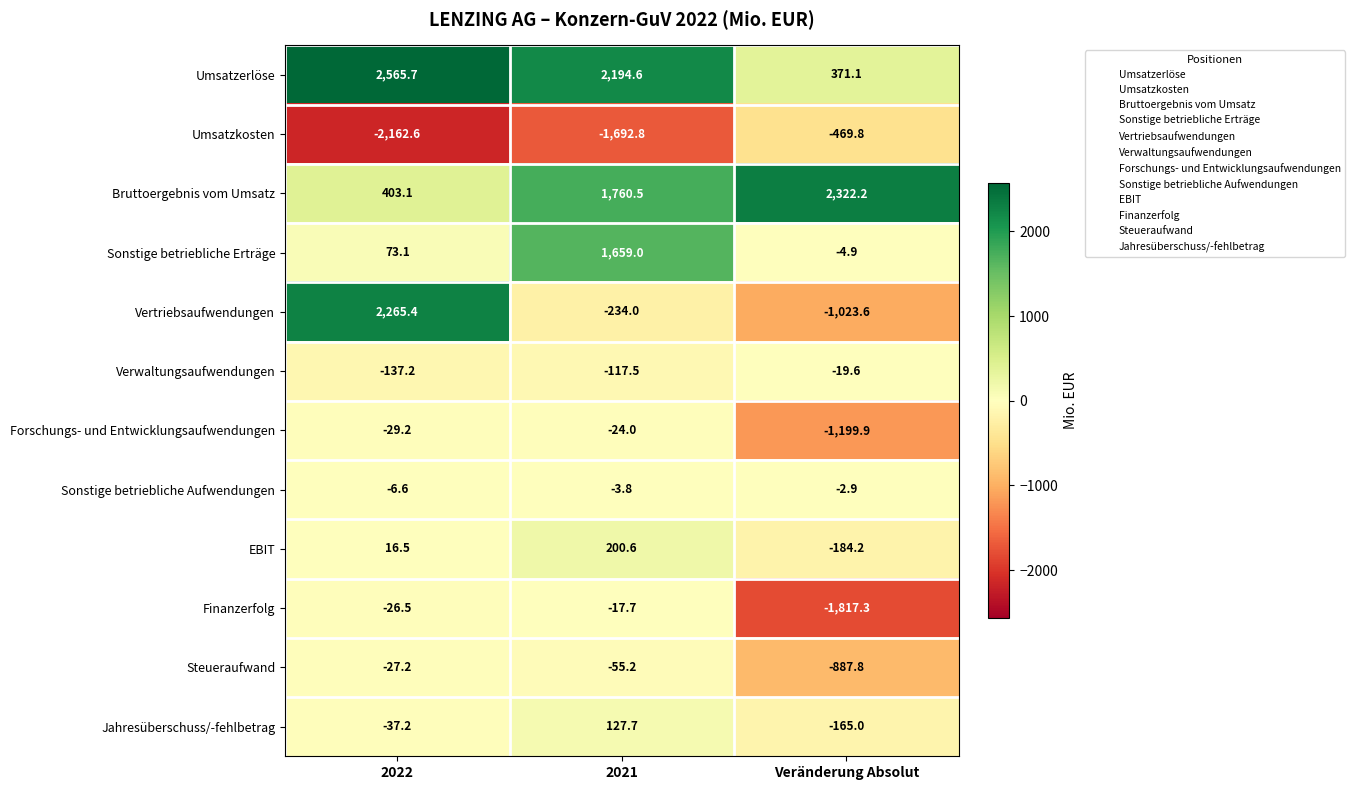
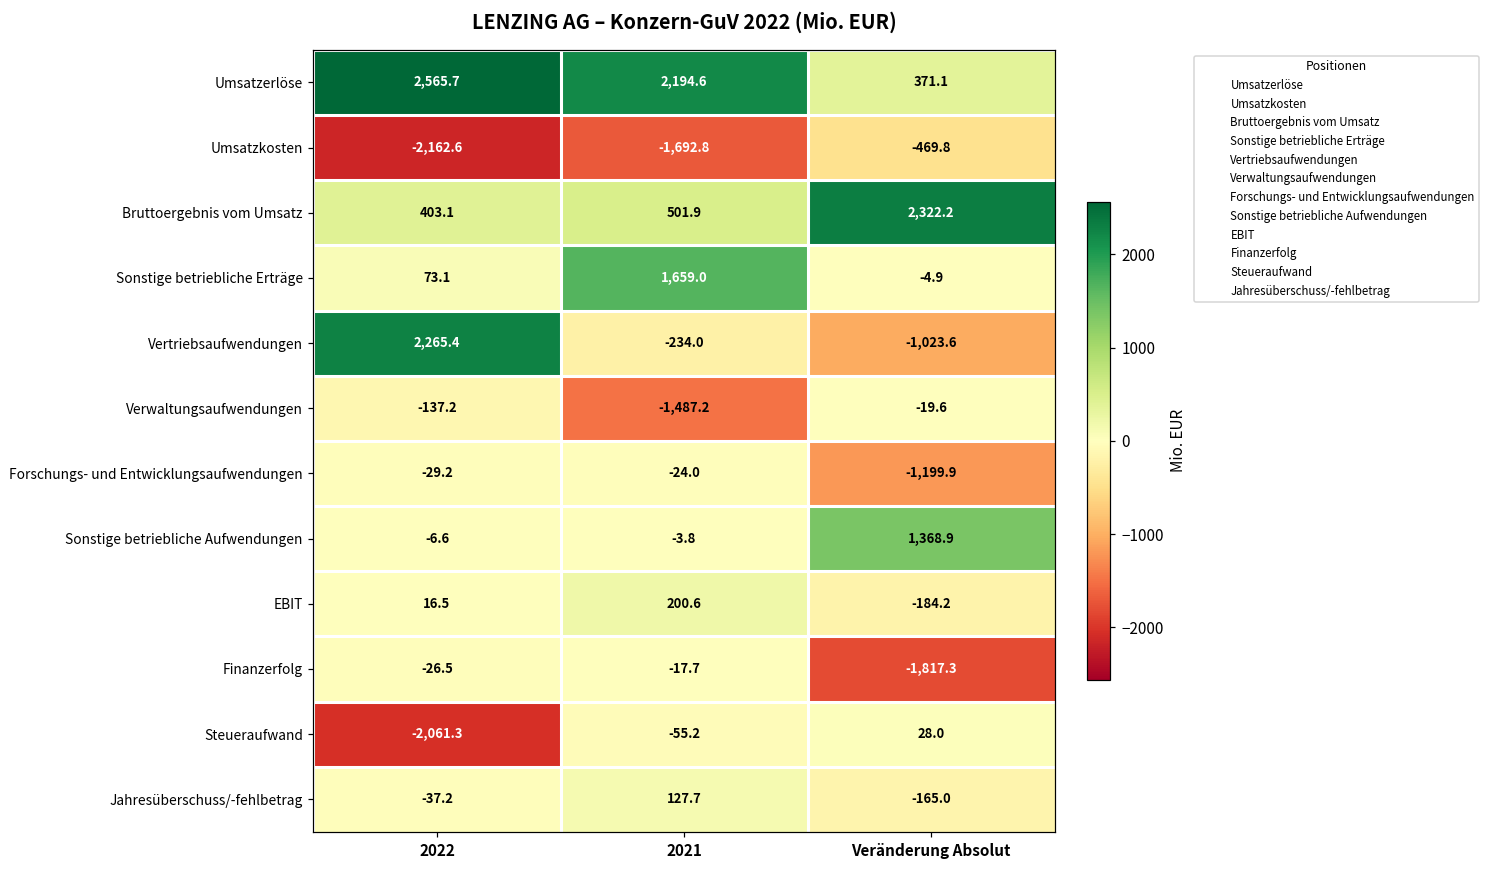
  {
    "Umsatzerlöse": {
      "2022": "2,565.7",
      "2021": "2,194.6",
      "Veränderung Absolut": "371.1"
    },
    "Umsatzkosten": {
      "2022": "-2,162.6",
      "2021": "-1,692.8",
      "Veränderung Absolut": "-469.8"
    },
    "Bruttoergebnis vom Umsatz": {
      "2022": "403.1",
-     "2021": "1,760.5",
+     "2021": "501.9",
      "Veränderung Absolut": "2,322.2"
    },
    "Sonstige betriebliche Erträge": {
      "2022": "73.1",
      "2021": "1,659.0",
      "Veränderung Absolut": "-4.9"
    },
    "Vertriebsaufwendungen": {
      "2022": "2,265.4",
      "2021": "-234.0",
      "Veränderung Absolut": "-1,023.6"
    },
    "Verwaltungsaufwendungen": {
      "2022": "-137.2",
-     "2021": "-117.5",
+     "2021": "-1,487.2",
      "Veränderung Absolut": "-19.6"
    },
    "Forschungs- und Entwicklungsaufwendungen": {
      "2022": "-29.2",
      "2021": "-24.0",
      "Veränderung Absolut": "-1,199.9"
    },
    "Sonstige betriebliche Aufwendungen": {
      "2022": "-6.6",
      "2021": "-3.8",
-     "Veränderung Absolut": "-2.9"
+     "Veränderung Absolut": "1,368.9"
    },
    "EBIT": {
      "2022": "16.5",
      "2021": "200.6",
      "Veränderung Absolut": "-184.2"
    },
    "Finanzerfolg": {
      "2022": "-26.5",
      "2021": "-17.7",
      "Veränderung Absolut": "-1,817.3"
    },
    "Steueraufwand": {
-     "2022": "-27.2",
+     "2022": "-2,061.3",
      "2021": "-55.2",
-     "Veränderung Absolut": "-887.8"
+     "Veränderung Absolut": "28.0"
    },
    "Jahresüberschuss/-fehlbetrag": {
      "2022": "-37.2",
      "2021": "127.7",
      "Veränderung Absolut": "-165.0"
    }
  }
